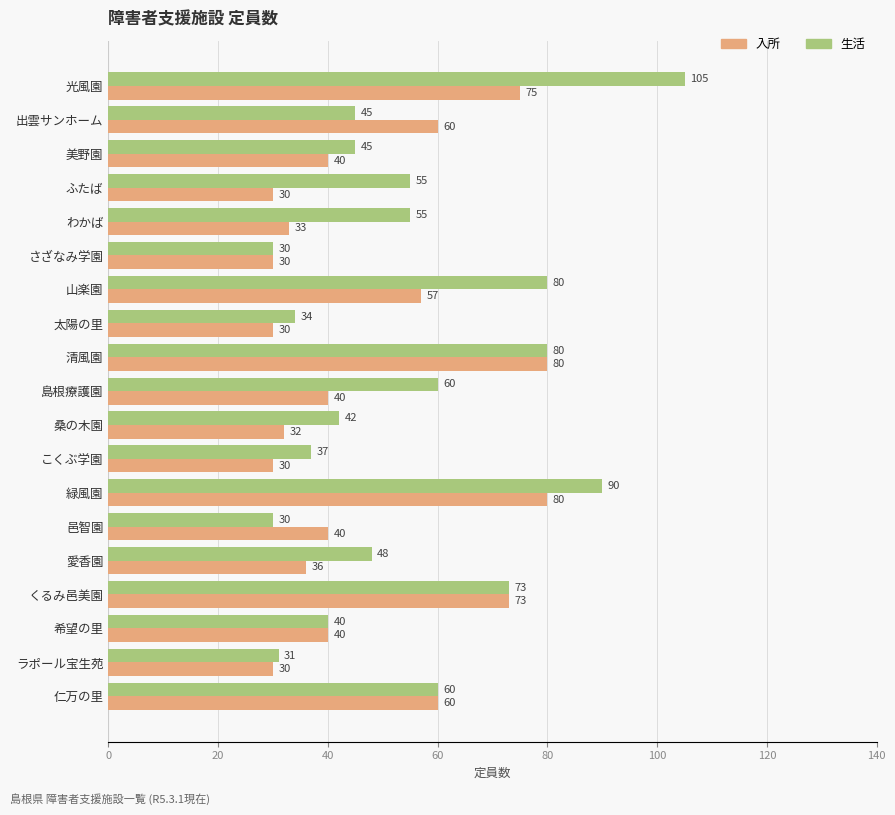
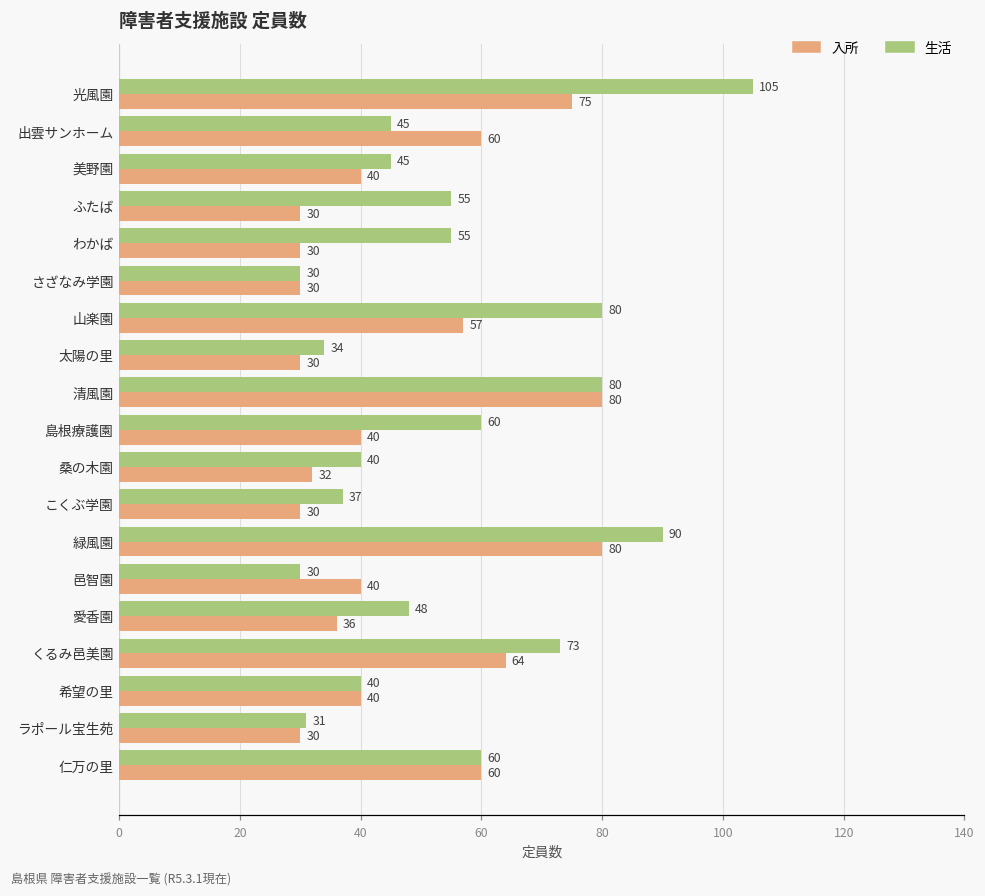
  {
    "入所": {
      "光風園": 75,
      "出雲サンホーム": 60,
      "美野園": 40,
      "ふたば": 30,
-     "わかば": 33,
+     "わかば": 30,
      "さざなみ学園": 30,
      "山楽園": 57,
      "太陽の里": 30,
      "清風園": 80,
      "島根療護園": 40,
      "桑の木園": 32,
      "こくぶ学園": 30,
      "緑風園": 80,
      "邑智園": 40,
      "愛香園": 36,
-     "くるみ邑美園": 73,
+     "くるみ邑美園": 64,
      "希望の里": 40,
      "ラポール宝生苑": 30,
      "仁万の里": 60
    },
    "生活": {
      "光風園": 105,
      "出雲サンホーム": 45,
      "美野園": 45,
      "ふたば": 55,
      "わかば": 55,
      "さざなみ学園": 30,
      "山楽園": 80,
      "太陽の里": 34,
      "清風園": 80,
      "島根療護園": 60,
-     "桑の木園": 42,
+     "桑の木園": 40,
      "こくぶ学園": 37,
      "緑風園": 90,
      "邑智園": 30,
      "愛香園": 48,
      "くるみ邑美園": 73,
      "希望の里": 40,
      "ラポール宝生苑": 31,
      "仁万の里": 60
    }
  }
